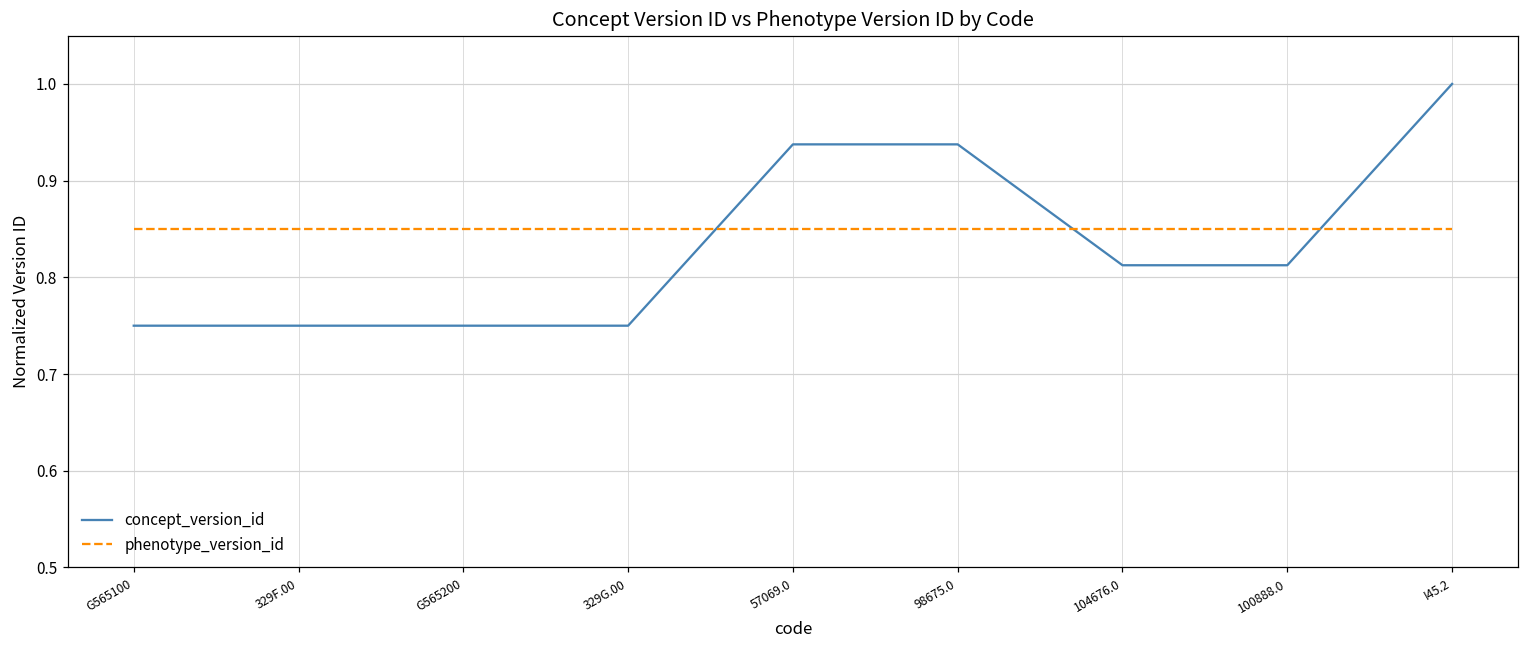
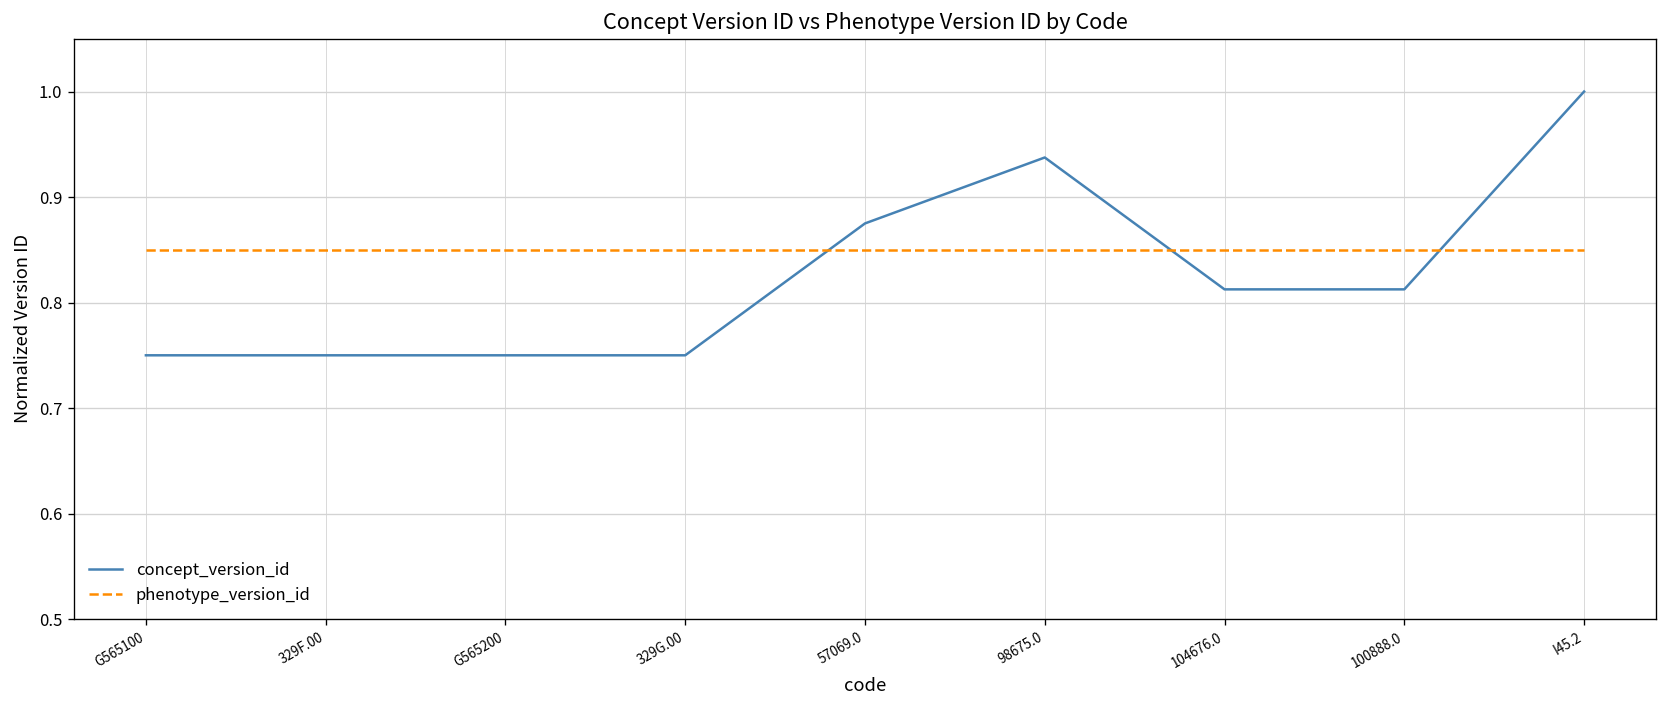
  {
    "concept_version_id": {
      "G565100": 0.75,
      "329F.00": 0.75,
      "G565200": 0.75,
      "329G.00": 0.75,
-     "57069.0": 0.94,
+     "57069.0": 0.88,
      "98675.0": 0.94,
      "104676.0": 0.81,
      "100888.0": 0.81,
      "I45.2": 1.00
    },
    "phenotype_version_id": {
      "G565100": 0.85,
      "329F.00": 0.85,
      "G565200": 0.85,
      "329G.00": 0.85,
      "57069.0": 0.85,
      "98675.0": 0.85,
      "104676.0": 0.85,
      "100888.0": 0.85,
      "I45.2": 0.85
    }
  }
